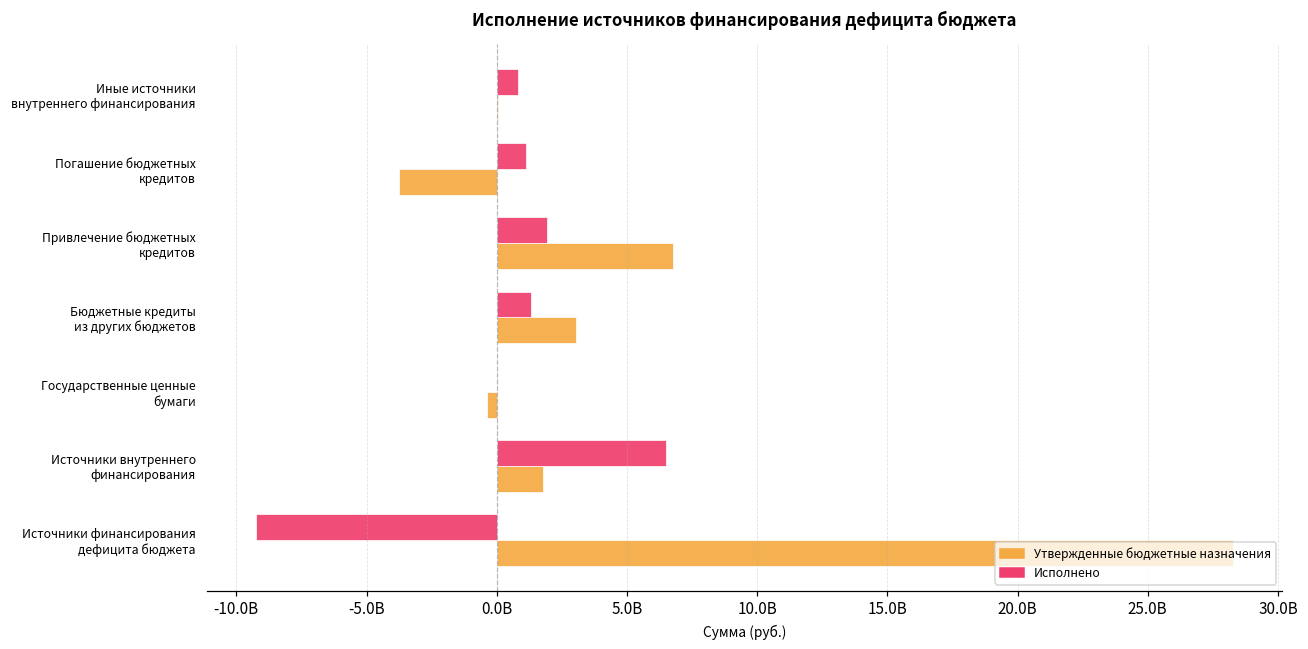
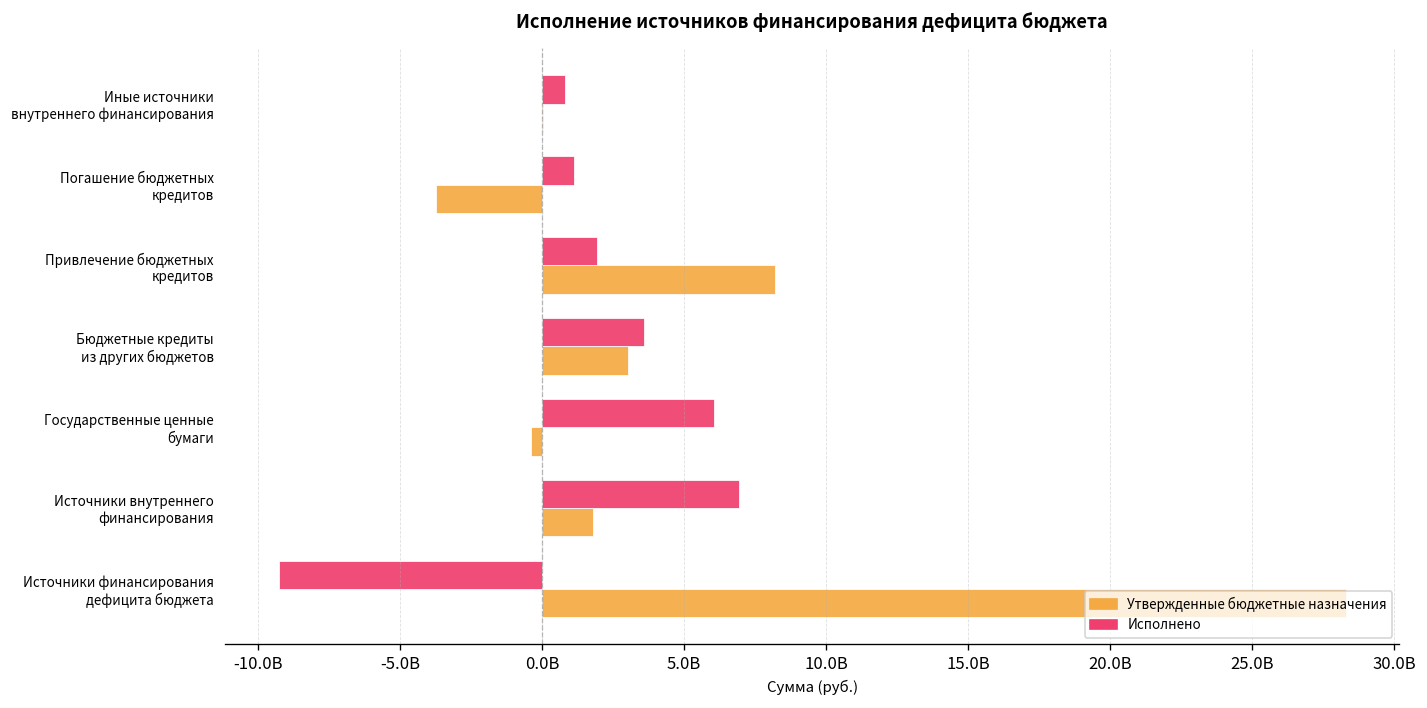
  {
    "Утвержденные бюджетные назначения": {
      "Погашение бюджетных кредитов": -3700000000,
-     "Привлечение бюджетных кредитов": 6800000000,
+     "Привлечение бюджетных кредитов": 8200000000,
      "Бюджетные кредиты из других бюджетов": 3000000000,
      "Государственные ценные бумаги": -400000000,
      "Источники внутреннего финансирования": 1800000000
    },
    "Исполнено": {
      "Иные источники внутреннего финансирования": 800000000,
      "Погашение бюджетных кредитов": 1100000000,
      "Привлечение бюджетных кредитов": 1900000000,
-     "Бюджетные кредиты из других бюджетов": 1300000000,
-     "Государственные ценные бумаги": 0,
-     "Источники внутреннего финансирования": 6500000000,
+     "Бюджетные кредиты из других бюджетов": 3600000000,
+     "Государственные ценные бумаги": 6000000000,
+     "Источники внутреннего финансирования": 6900000000,
      "Источники финансирования дефицита бюджета": -9300000000
    }
  }
